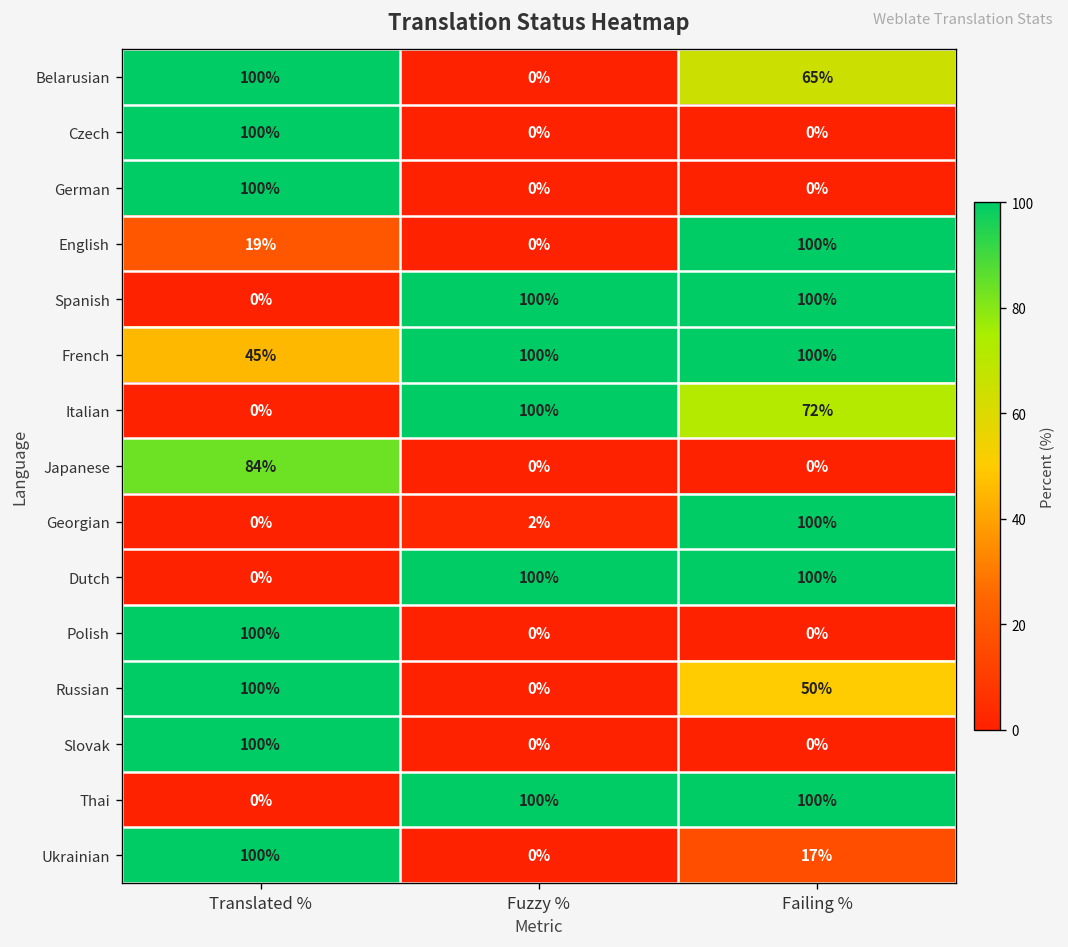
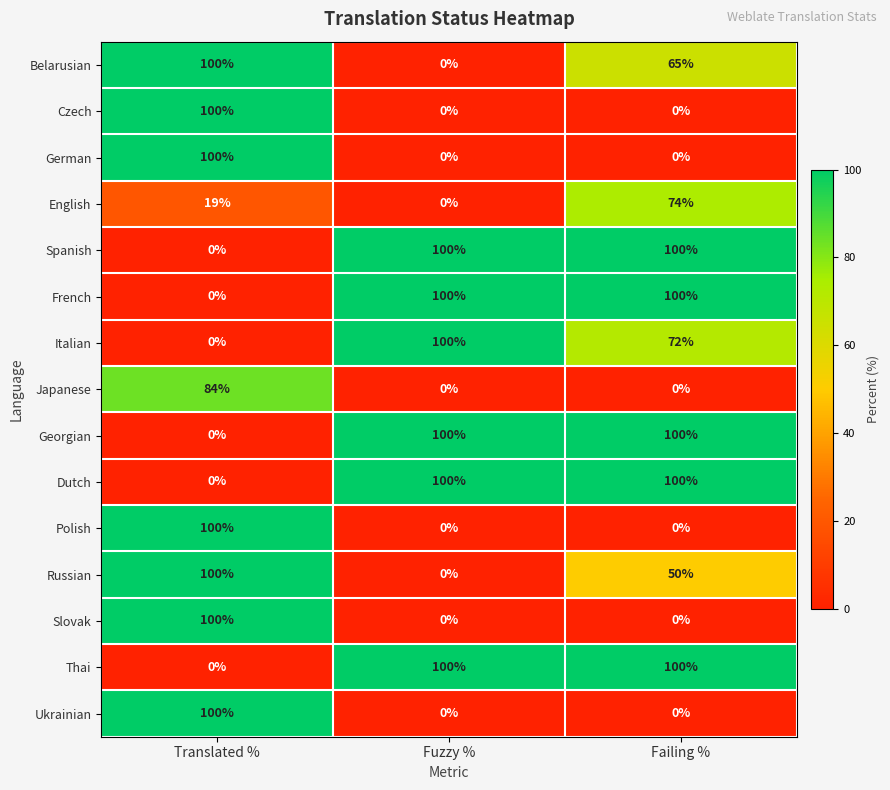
  {
    "Belarusian": {
      "Translated %": "100%",
      "Fuzzy %": "0%",
      "Failing %": "65%"
    },
    "Czech": {
      "Translated %": "100%",
      "Fuzzy %": "0%",
      "Failing %": "0%"
    },
    "German": {
      "Translated %": "100%",
      "Fuzzy %": "0%",
      "Failing %": "0%"
    },
    "English": {
      "Translated %": "19%",
      "Fuzzy %": "0%",
-     "Failing %": "100%"
+     "Failing %": "74%"
    },
    "Spanish": {
      "Translated %": "0%",
      "Fuzzy %": "100%",
      "Failing %": "100%"
    },
    "French": {
-     "Translated %": "45%",
+     "Translated %": "0%",
      "Fuzzy %": "100%",
      "Failing %": "100%"
    },
    "Italian": {
      "Translated %": "0%",
      "Fuzzy %": "100%",
      "Failing %": "72%"
    },
    "Japanese": {
      "Translated %": "84%",
      "Fuzzy %": "0%",
      "Failing %": "0%"
    },
    "Georgian": {
      "Translated %": "0%",
-     "Fuzzy %": "2%",
+     "Fuzzy %": "100%",
      "Failing %": "100%"
    },
    "Dutch": {
      "Translated %": "0%",
      "Fuzzy %": "100%",
      "Failing %": "100%"
    },
    "Polish": {
      "Translated %": "100%",
      "Fuzzy %": "0%",
      "Failing %": "0%"
    },
    "Russian": {
      "Translated %": "100%",
      "Fuzzy %": "0%",
      "Failing %": "50%"
    },
    "Slovak": {
      "Translated %": "100%",
      "Fuzzy %": "0%",
      "Failing %": "0%"
    },
    "Thai": {
      "Translated %": "0%",
      "Fuzzy %": "100%",
      "Failing %": "100%"
    },
    "Ukrainian": {
      "Translated %": "100%",
      "Fuzzy %": "0%",
-     "Failing %": "17%"
+     "Failing %": "0%"
    }
  }
